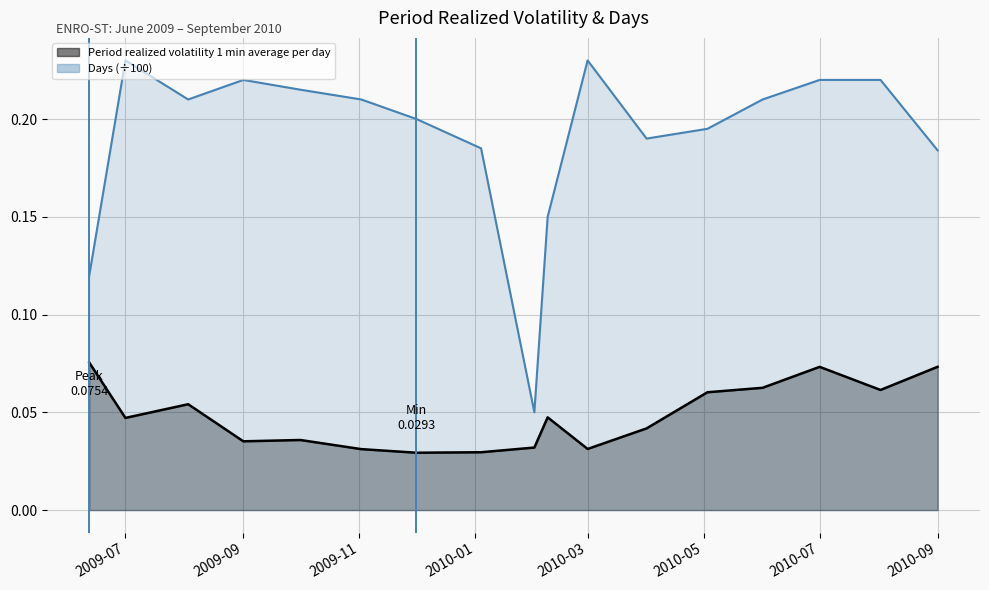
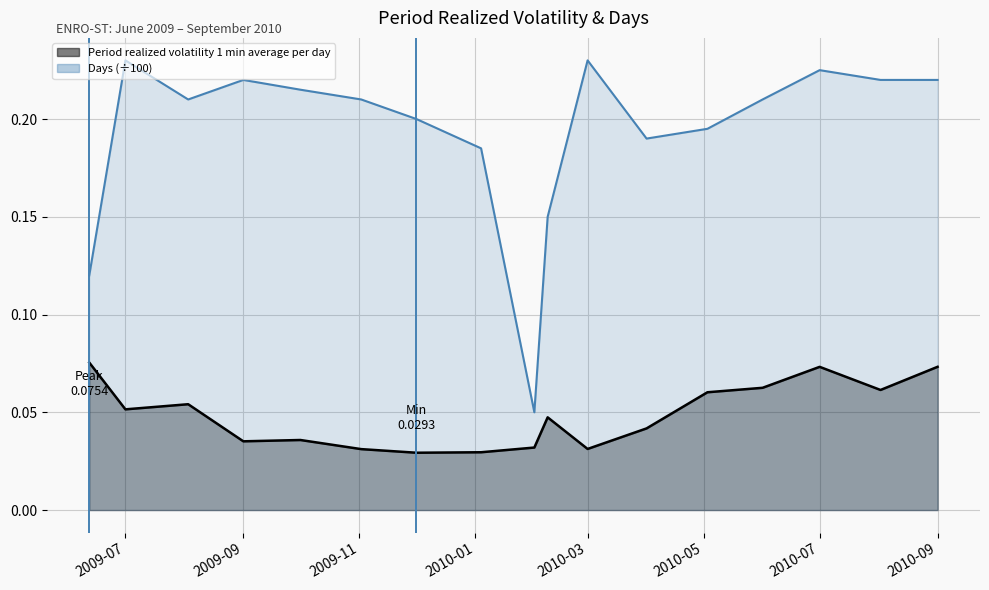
  {
    "Period realized volatility 1 min average per day": {
-     "2009-07": 0.047,
+     "2009-07": 0.052,
      "2009-09": 0.035,
      "2010-03": 0.031,
      "2010-07": 0.073,
      "2010-09": 0.073
    },
    "Days (÷100)": {
      "2009-09": 0.220,
      "2010-03": 0.230,
-     "2010-07": 0.220,
-     "2010-09": 0.184
+     "2010-07": 0.225,
+     "2010-09": 0.220
    }
  }
